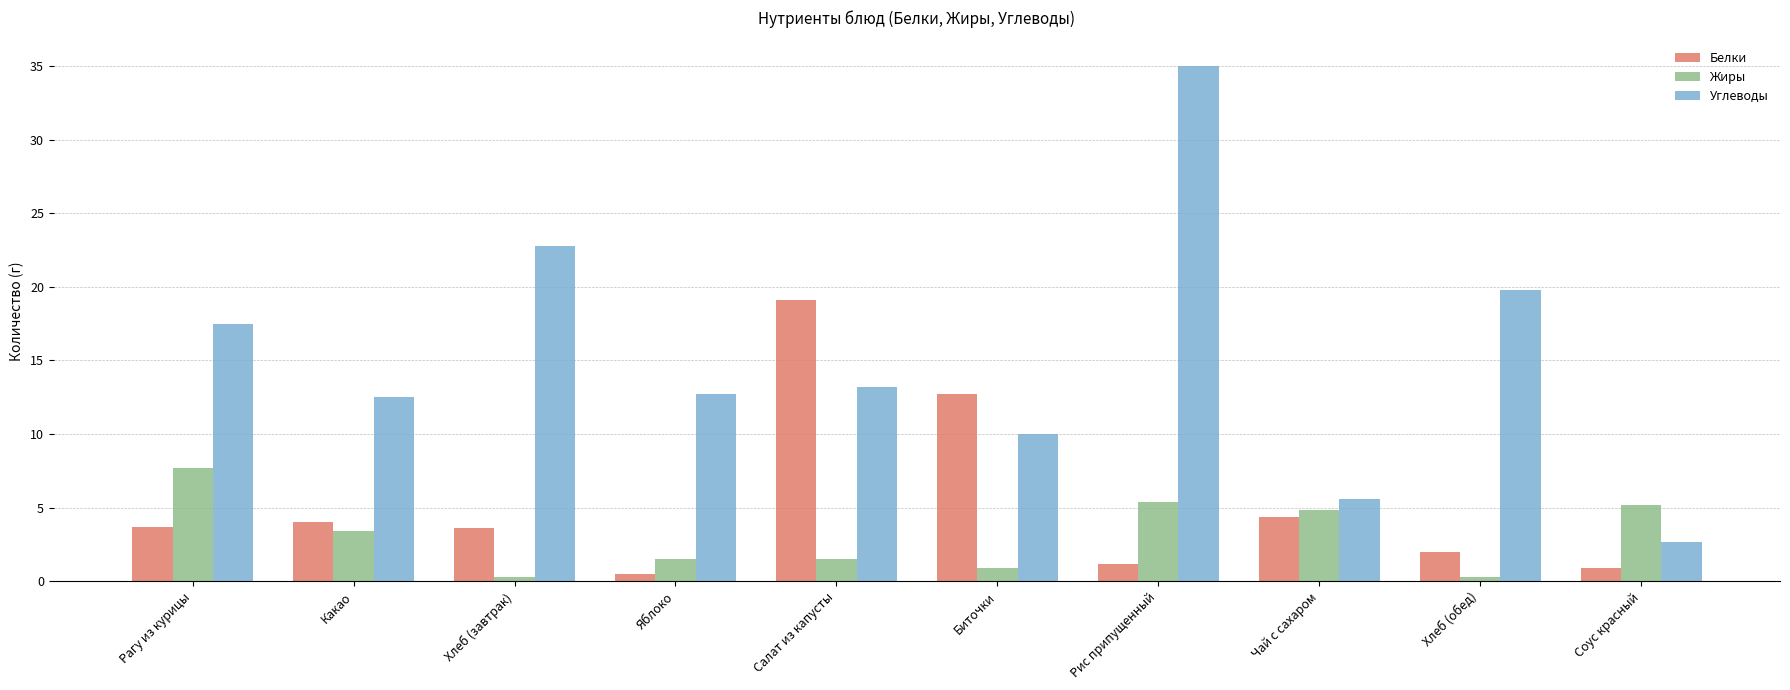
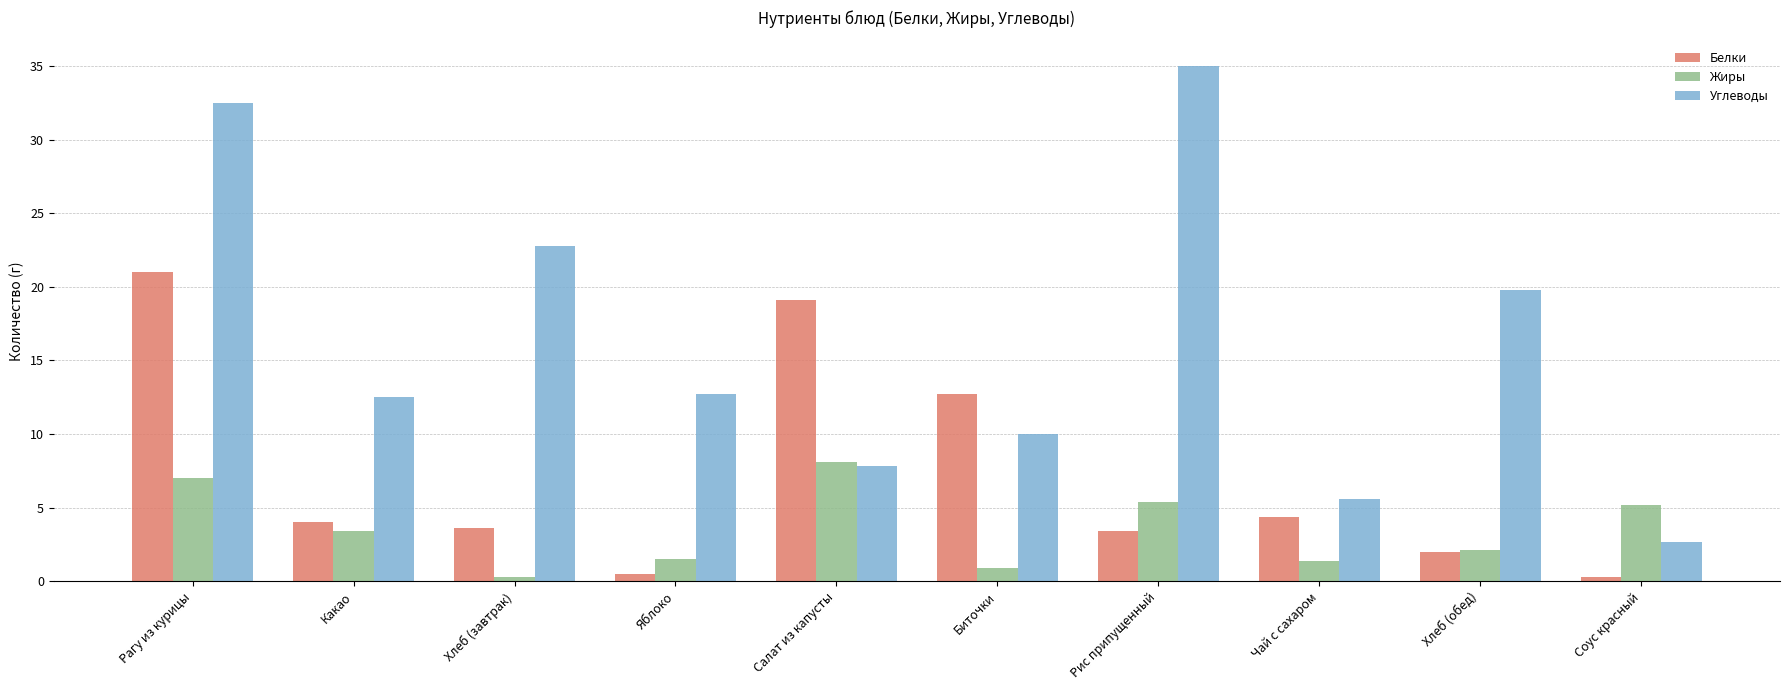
  {
    "Белки": {
-     "Рагу из курицы": 3.7,
+     "Рагу из курицы": 21.0,
      "Какао": 4.0,
      "Хлеб (завтрак)": 3.6,
      "Яблоко": 0.5,
      "Салат из капусты": 19.1,
      "Биточки": 12.7,
-     "Рис припущенный": 1.2,
+     "Рис припущенный": 3.4,
      "Чай с сахаром": 4.3,
      "Хлеб (обед)": 2.0,
-     "Соус красный": 0.9
+     "Соус красный": 0.3
    },
    "Жиры": {
-     "Рагу из курицы": 7.7,
+     "Рагу из курицы": 7.0,
      "Какао": 3.4,
      "Хлеб (завтрак)": 0.3,
      "Яблоко": 1.5,
-     "Салат из капусты": 1.5,
+     "Салат из капусты": 8.1,
      "Биточки": 0.9,
      "Рис припущенный": 5.4,
-     "Чай с сахаром": 4.8,
-     "Хлеб (обед)": 0.3,
+     "Чай с сахаром": 1.4,
+     "Хлеб (обед)": 2.1,
      "Соус красный": 5.2
    },
    "Углеводы": {
-     "Рагу из курицы": 17.5,
+     "Рагу из курицы": 32.5,
      "Какао": 12.5,
      "Хлеб (завтрак)": 22.8,
      "Яблоко": 12.7,
-     "Салат из капусты": 13.2,
+     "Салат из капусты": 7.8,
      "Биточки": 10.0,
      "Рис припущенный": 35.0,
      "Чай с сахаром": 5.6,
      "Хлеб (обед)": 19.8,
      "Соус красный": 2.7
    }
  }
